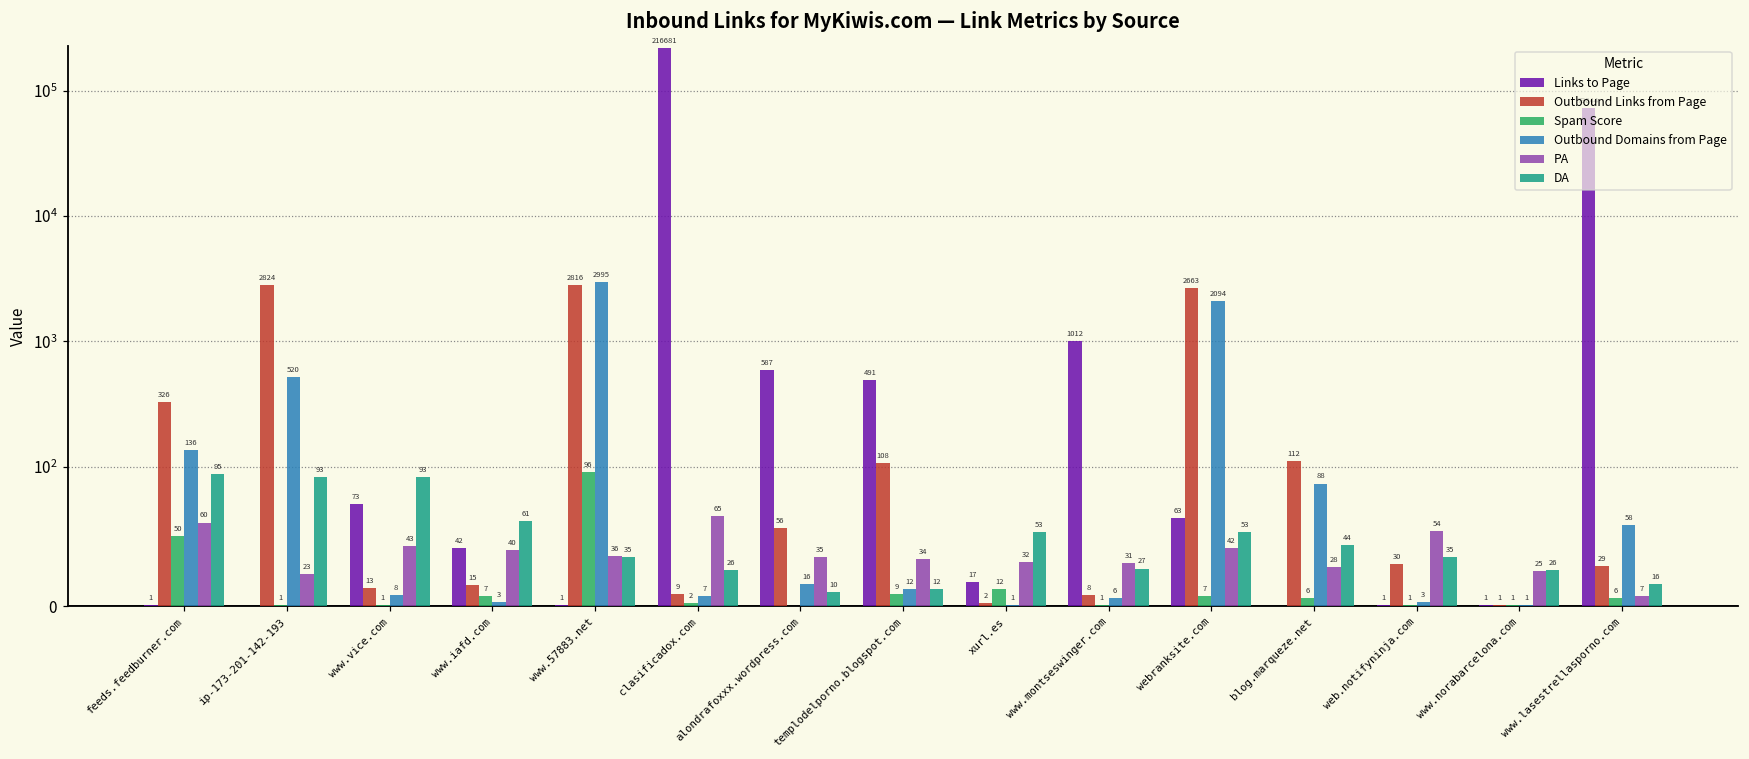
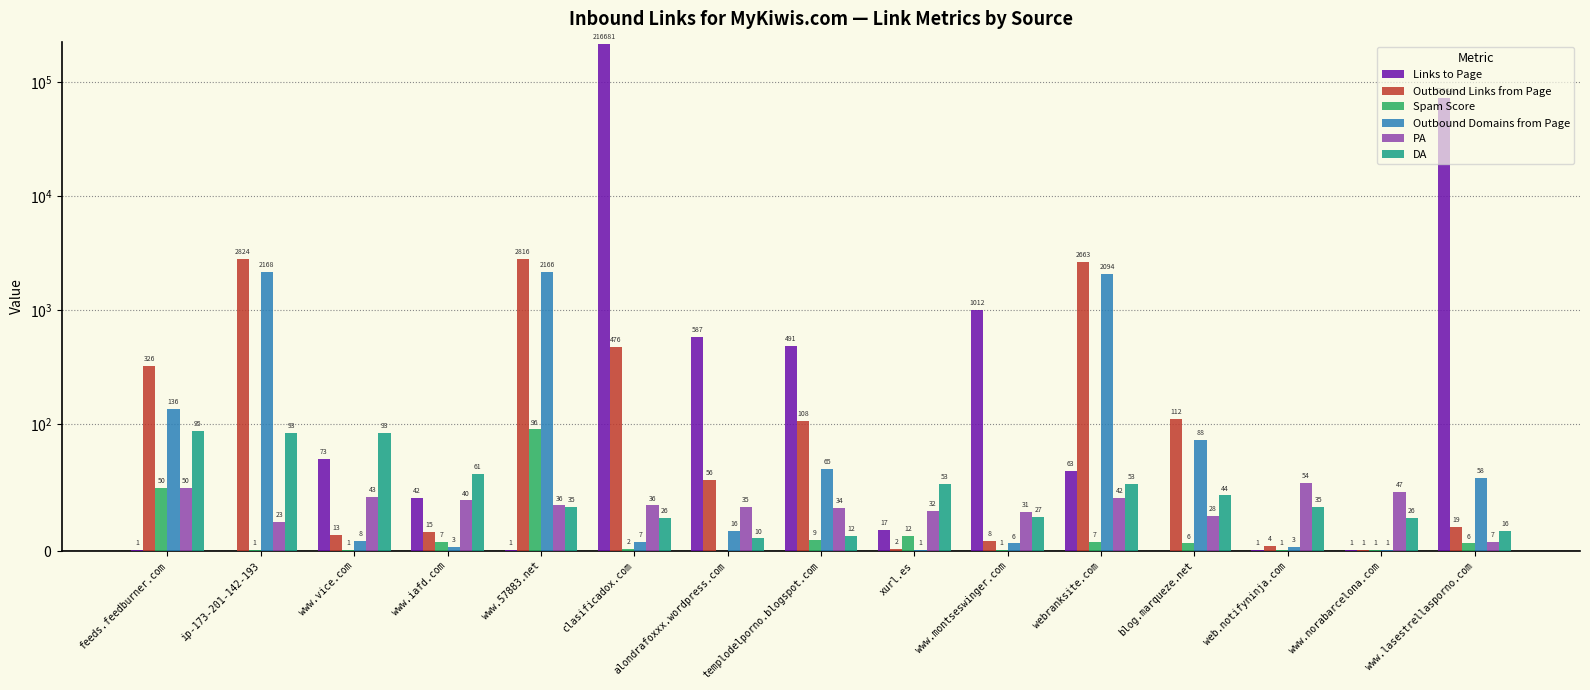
  {
    "Links to Page": {
      "feeds.feedburner.com": 1,
      "www.vice.com": 73,
      "www.iafd.com": 42,
      "www.57883.net": 1,
      "clasificadox.com": 216681,
      "alondrafoxxx.wordpress.com": 587,
      "templodelporno.blogspot.com": 491,
      "xurl.es": 17,
      "www.montseswinger.com": 1012,
      "webranksite.com": 63,
      "web.notifyninja.com": 1,
      "www.norabarcelona.com": 1
    },
    "Outbound Links from Page": {
      "feeds.feedburner.com": 326,
      "ip-173-201-142-193": 2824,
      "www.vice.com": 13,
      "www.iafd.com": 15,
      "www.57883.net": 2816,
-     "clasificadox.com": 9,
+     "clasificadox.com": 476,
      "alondrafoxxx.wordpress.com": 56,
      "templodelporno.blogspot.com": 108,
      "xurl.es": 2,
      "www.montseswinger.com": 8,
      "webranksite.com": 2663,
      "blog.marqueze.net": 112,
-     "web.notifyninja.com": 30,
+     "web.notifyninja.com": 4,
      "www.norabarcelona.com": 1,
-     "www.lasestrellasporno.com": 29
+     "www.lasestrellasporno.com": 19
    },
    "Outbound Domains from Page": {
      "feeds.feedburner.com": 136,
-     "ip-173-201-142-193": 520,
+     "ip-173-201-142-193": 2168,
      "www.vice.com": 8,
      "www.iafd.com": 3,
-     "www.57883.net": 2995,
+     "www.57883.net": 2166,
      "clasificadox.com": 7,
      "alondrafoxxx.wordpress.com": 16,
-     "templodelporno.blogspot.com": 12,
+     "templodelporno.blogspot.com": 65,
      "xurl.es": 1,
      "www.montseswinger.com": 6,
      "webranksite.com": 2094,
      "blog.marqueze.net": 88,
      "web.notifyninja.com": 3,
      "www.norabarcelona.com": 1,
      "www.lasestrellasporno.com": 58
    },
    "PA": {
-     "feeds.feedburner.com": 60,
+     "feeds.feedburner.com": 50,
      "ip-173-201-142-193": 23,
      "www.vice.com": 43,
      "www.iafd.com": 40,
      "www.57883.net": 36,
-     "clasificadox.com": 65,
+     "clasificadox.com": 36,
      "alondrafoxxx.wordpress.com": 35,
      "templodelporno.blogspot.com": 34,
      "xurl.es": 32,
      "www.montseswinger.com": 31,
      "webranksite.com": 42,
      "blog.marqueze.net": 28,
      "web.notifyninja.com": 54,
-     "www.norabarcelona.com": 25,
+     "www.norabarcelona.com": 47,
      "www.lasestrellasporno.com": 7
    }
  }
